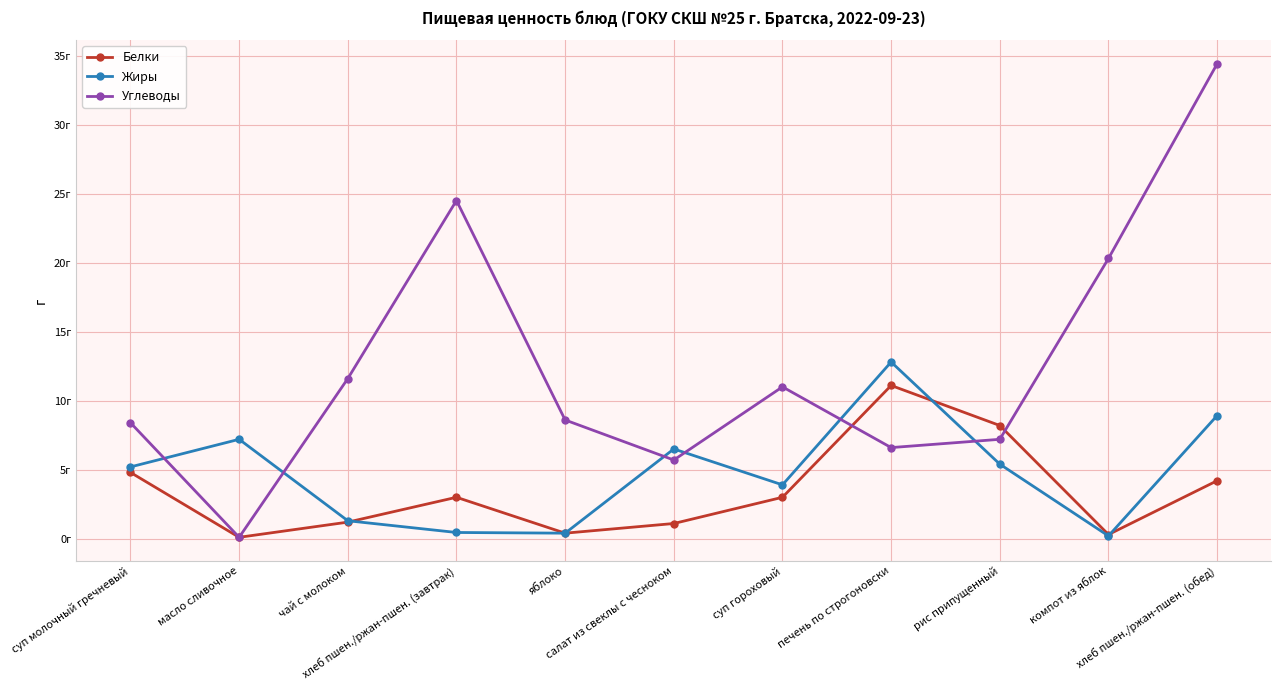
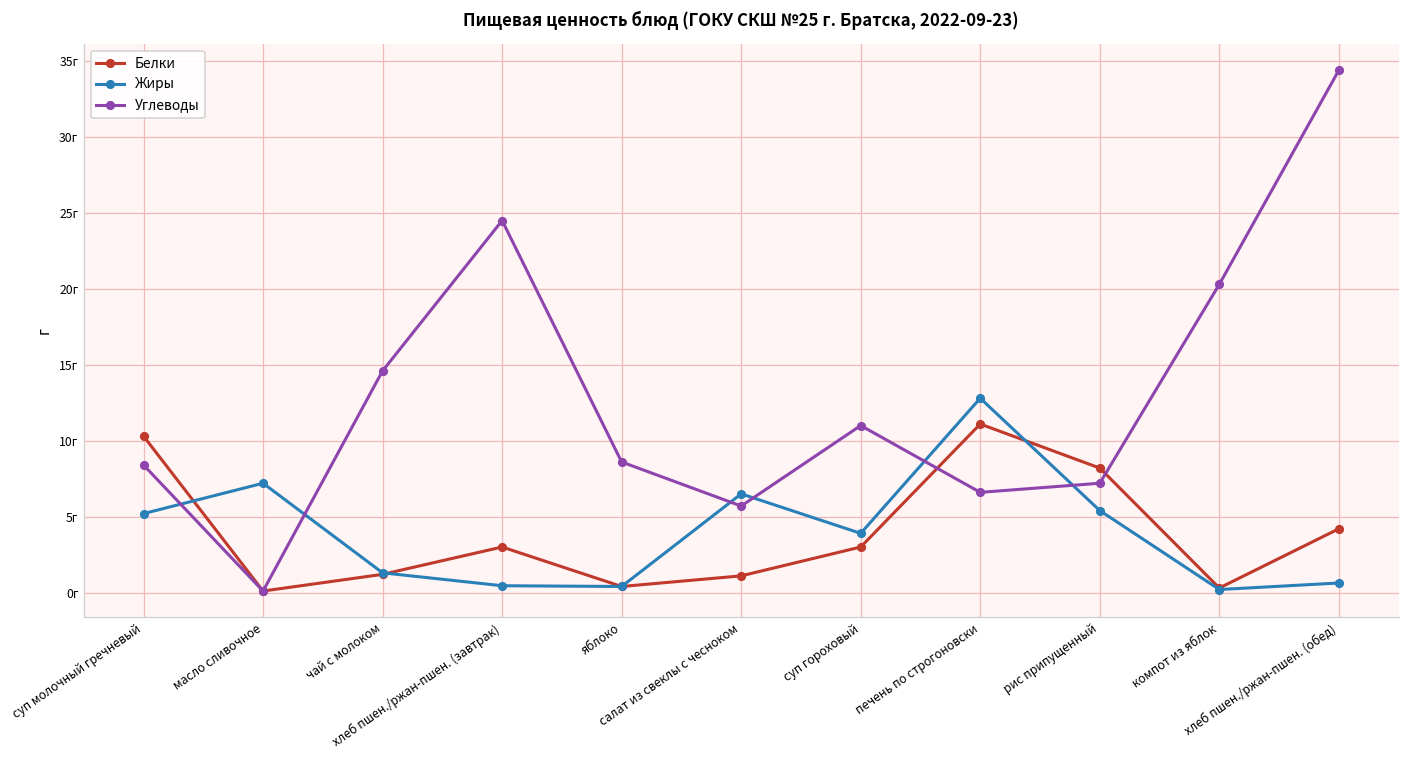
  {
    "Белки": {
-     "суп молочный гречневый": "4.8г",
+     "суп молочный гречневый": "10.3г",
      "хлеб пшен./ржан-пшен. (завтрак)": "3.0г",
      "салат из свеклы с чесноком": "1.1г",
      "суп гороховый": "3.0г",
      "печень по строгоновски": "11.1г",
      "рис припущенный": "8.2г",
      "хлеб пшен./ржан-пшен. (обед)": "4.2г"
    },
    "Жиры": {
      "суп молочный гречневый": "5.2г",
      "масло сливочное": "7.2г",
      "хлеб пшен./ржан-пшен. (завтрак)": "0.5г",
      "салат из свеклы с чесноком": "6.5г",
      "суп гороховый": "3.9г",
      "печень по строгоновски": "12.8г",
      "рис припущенный": "5.4г",
-     "хлеб пшен./ржан-пшен. (обед)": "8.9г"
+     "хлеб пшен./ржан-пшен. (обед)": "0.6г"
    },
    "Углеводы": {
      "суп молочный гречневый": "8.4г",
-     "чай с молоком": "11.6г",
+     "чай с молоком": "14.6г",
      "хлеб пшен./ржан-пшен. (завтрак)": "24.5г",
      "яблоко": "8.6г",
      "салат из свеклы с чесноком": "5.7г",
      "суп гороховый": "11.0г",
      "печень по строгоновски": "6.6г",
      "рис припущенный": "7.2г",
      "компот из яблок": "20.3г",
      "хлеб пшен./ржан-пшен. (обед)": "34.4г"
    }
  }
